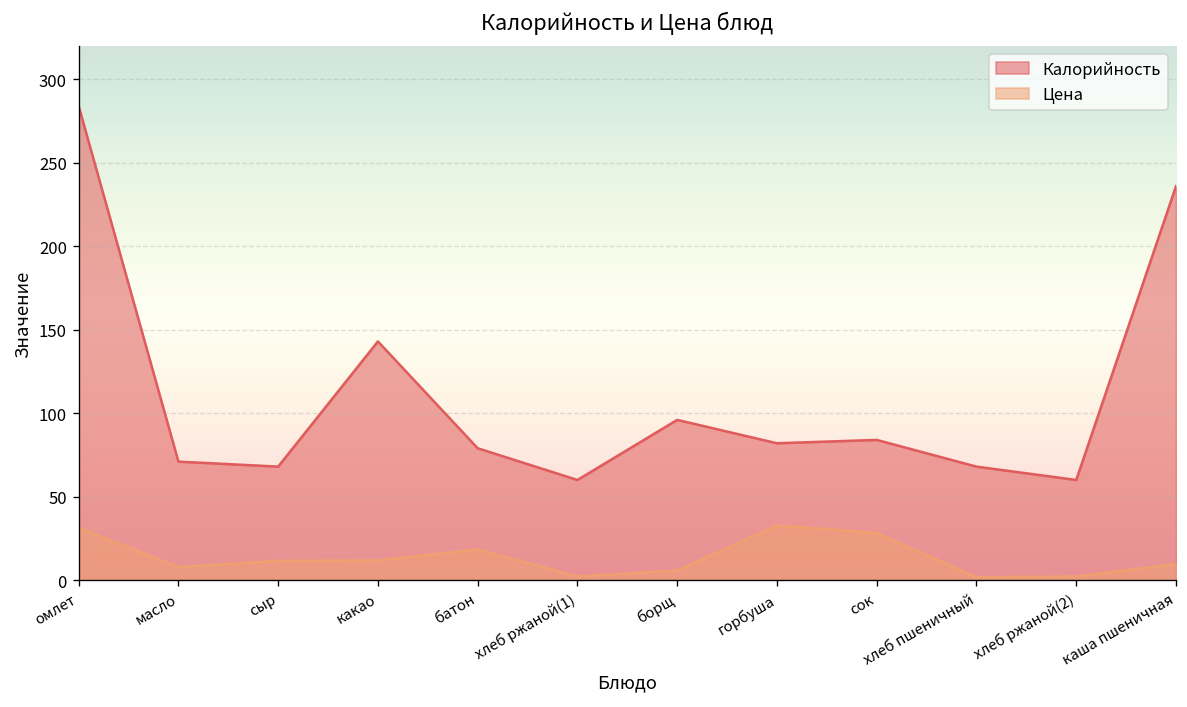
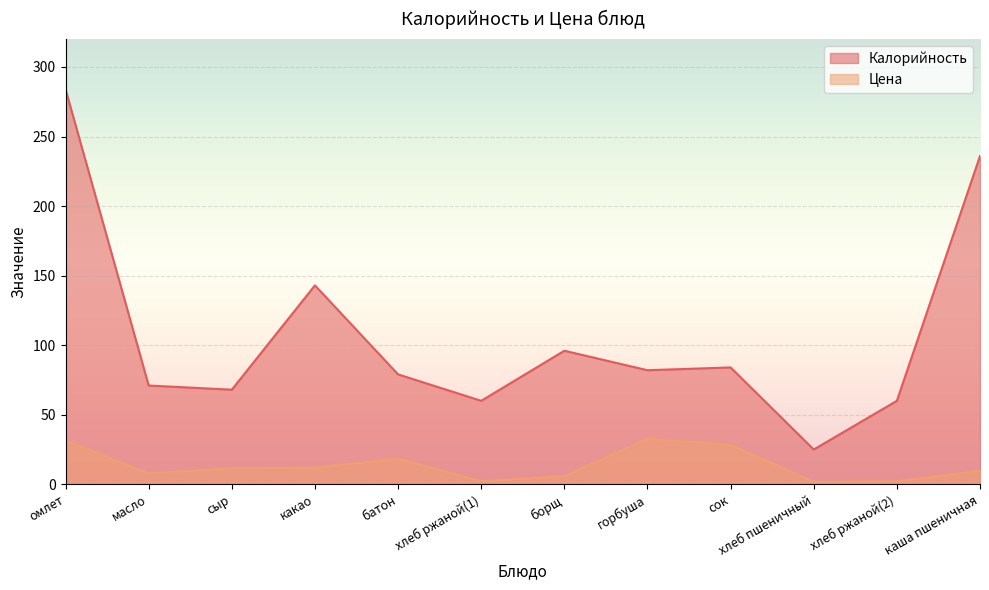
  {
    "Калорийность": {
      "омлет": 284,
      "масло": 71,
      "сыр": 68,
      "какао": 143,
      "батон": 79,
      "хлеб ржаной(1)": 60,
      "борщ": 96,
      "горбуша": 82,
      "сок": 84,
-     "хлеб пшеничный": 68,
+     "хлеб пшеничный": 25,
      "хлеб ржаной(2)": 60,
      "каша пшеничная": 236
    },
    "Цена": {
      "омлет": 31,
      "масло": 8,
      "сыр": 12,
      "какао": 12,
      "батон": 18,
      "хлеб ржаной(1)": 2,
      "борщ": 6,
      "горбуша": 33,
      "сок": 28,
      "хлеб пшеничный": 2,
      "хлеб ржаной(2)": 2,
      "каша пшеничная": 10
    }
  }
